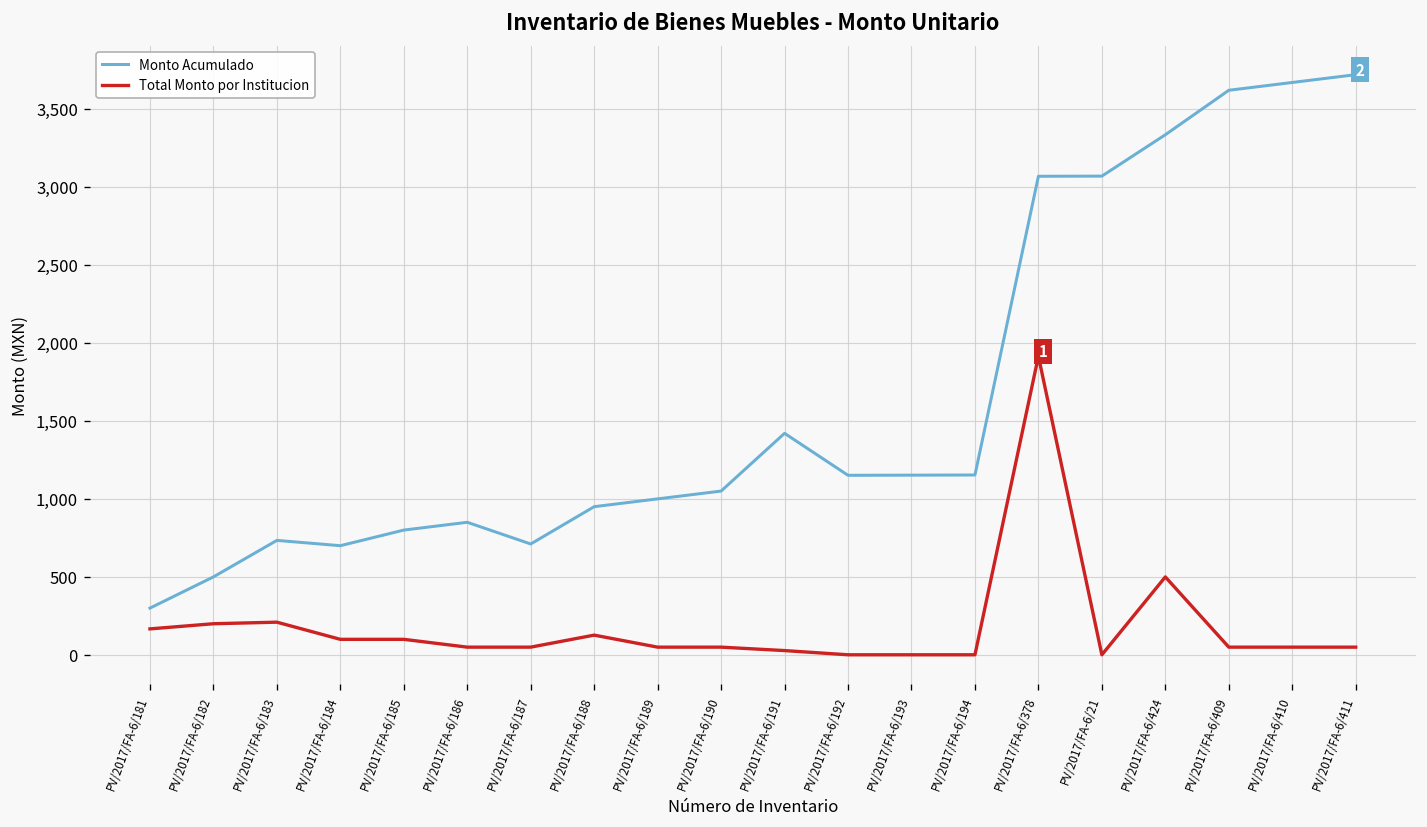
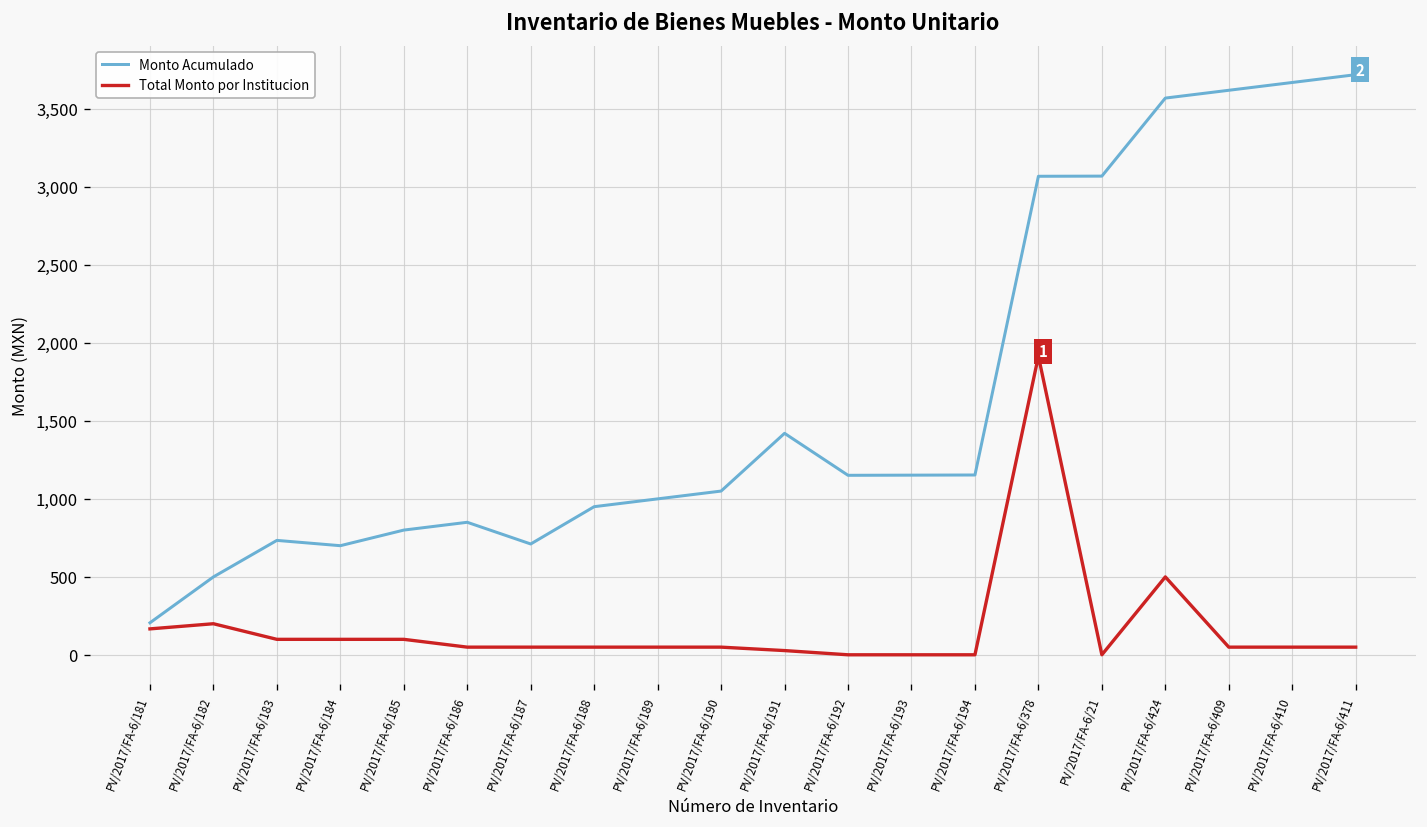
  {
    "Monto Acumulado": {
-     "PV/2017/FA-6/181": "300",
+     "PV/2017/FA-6/181": "210",
      "PV/2017/FA-6/182": "500",
      "PV/2017/FA-6/183": "730",
      "PV/2017/FA-6/184": "700",
      "PV/2017/FA-6/185": "800",
      "PV/2017/FA-6/186": "850",
      "PV/2017/FA-6/187": "710",
      "PV/2017/FA-6/188": "950",
      "PV/2017/FA-6/189": "1,000",
      "PV/2017/FA-6/190": "1,050",
      "PV/2017/FA-6/191": "1,420",
      "PV/2017/FA-6/192": "1,150",
      "PV/2017/FA-6/193": "1,150",
      "PV/2017/FA-6/194": "1,150",
      "PV/2017/FA-6/378": "3,070",
      "PV/2017/FA-6/21": "3,070",
-     "PV/2017/FA-6/424": "3,330",
+     "PV/2017/FA-6/424": "3,570",
      "PV/2017/FA-6/409": "3,620",
      "PV/2017/FA-6/410": "3,670"
    },
    "Total Monto por Institucion": {
      "PV/2017/FA-6/181": "170",
      "PV/2017/FA-6/182": "200",
-     "PV/2017/FA-6/183": "210",
+     "PV/2017/FA-6/183": "100",
      "PV/2017/FA-6/184": "100",
      "PV/2017/FA-6/185": "100",
      "PV/2017/FA-6/186": "50",
      "PV/2017/FA-6/187": "50",
-     "PV/2017/FA-6/188": "130",
+     "PV/2017/FA-6/188": "50",
      "PV/2017/FA-6/189": "50",
      "PV/2017/FA-6/190": "50",
      "PV/2017/FA-6/191": "30",
      "PV/2017/FA-6/192": "0",
      "PV/2017/FA-6/193": "0",
      "PV/2017/FA-6/194": "0",
      "PV/2017/FA-6/21": "0",
      "PV/2017/FA-6/424": "500",
      "PV/2017/FA-6/409": "50",
      "PV/2017/FA-6/410": "50",
      "PV/2017/FA-6/411": "50"
    }
  }
